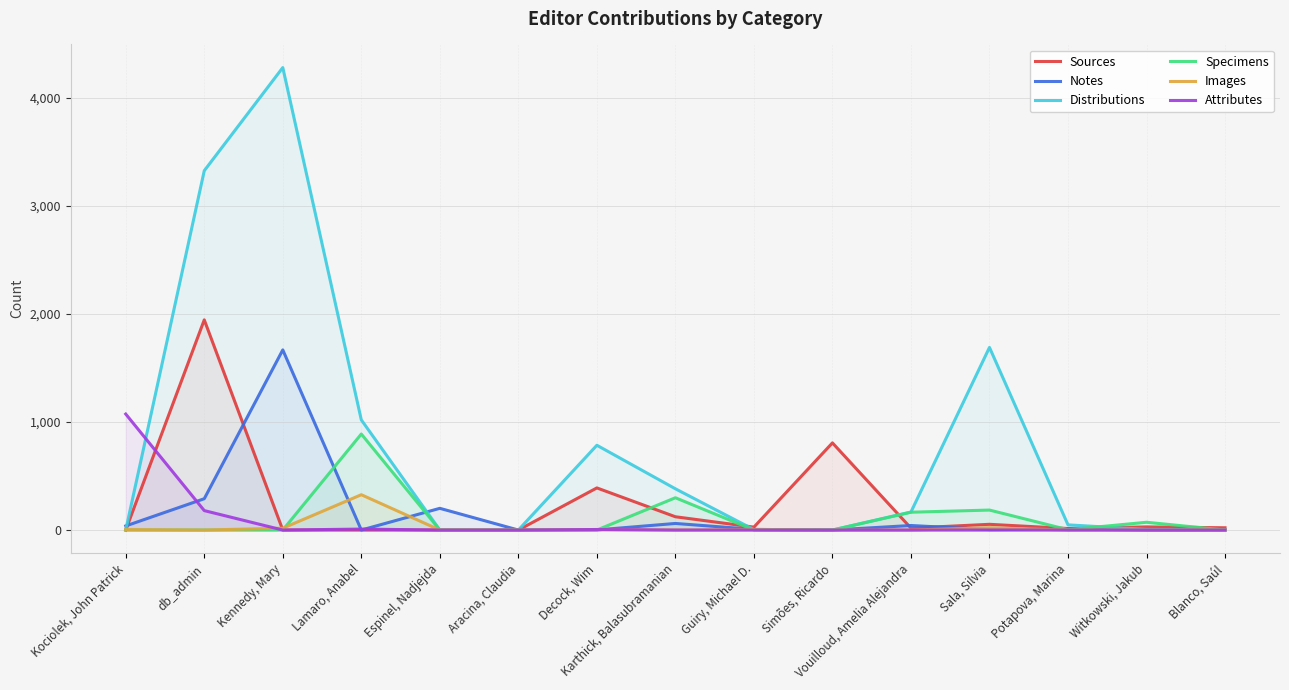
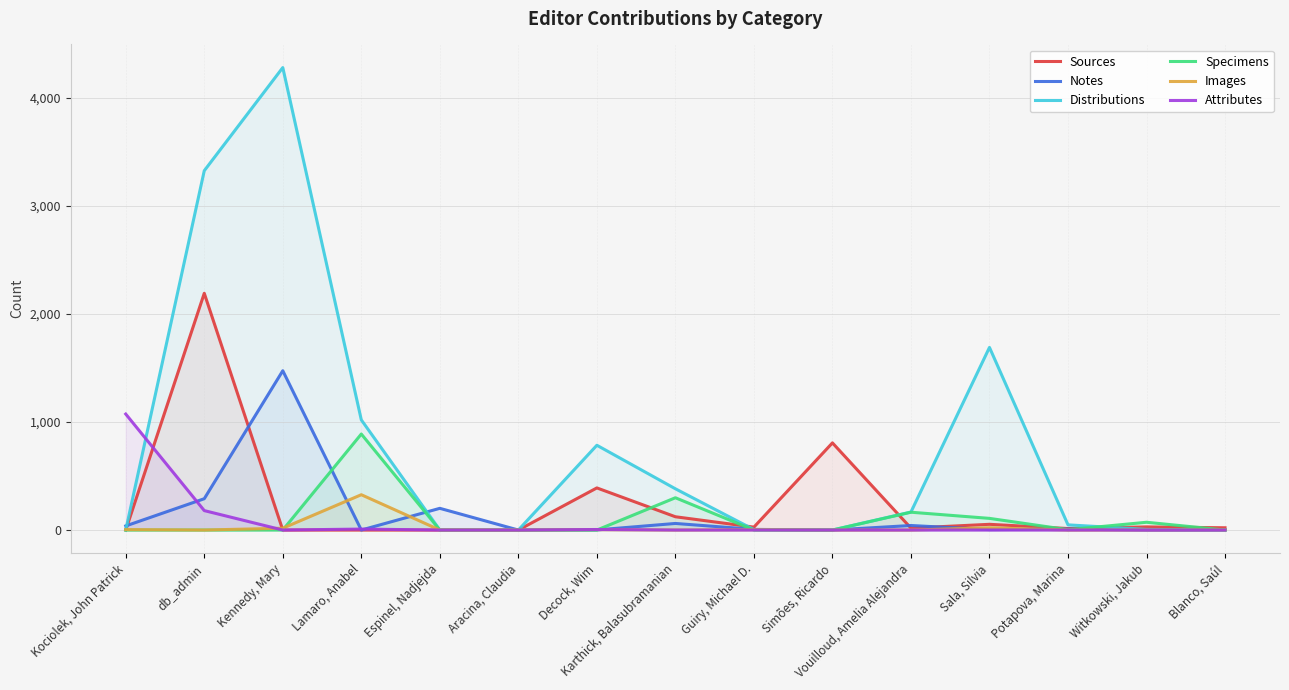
  {
    "Sources": {
-     "db_admin": "1,950",
+     "db_admin": "2,190",
      "Decock, Wim": "390",
      "Karthick, Balasubramanian": "120",
      "Simões, Ricardo": "810",
      "Sala, Silvia": "50"
    },
    "Notes": {
      "Kociolek, John Patrick": "40",
      "db_admin": "290",
-     "Kennedy, Mary": "1,670",
+     "Kennedy, Mary": "1,480",
      "Espinel, Nadjejda": "200",
      "Karthick, Balasubramanian": "60",
      "Vouilloud, Amelia Alejandra": "40"
    },
    "Distributions": {
      "db_admin": "3,330",
      "Kennedy, Mary": "4,280",
      "Lamaro, Anabel": "1,020",
      "Decock, Wim": "790",
      "Karthick, Balasubramanian": "380",
      "Sala, Silvia": "1,690",
      "Potapova, Marina": "50"
    },
    "Specimens": {
      "Lamaro, Anabel": "890",
      "Karthick, Balasubramanian": "300",
-     "Sala, Silvia": "190",
+     "Sala, Silvia": "110",
      "Witkowski, Jakub": "70"
    },
    "Images": {
      "Lamaro, Anabel": "330"
    },
    "Attributes": {
      "Kociolek, John Patrick": "1,070",
      "db_admin": "180"
    }
  }
